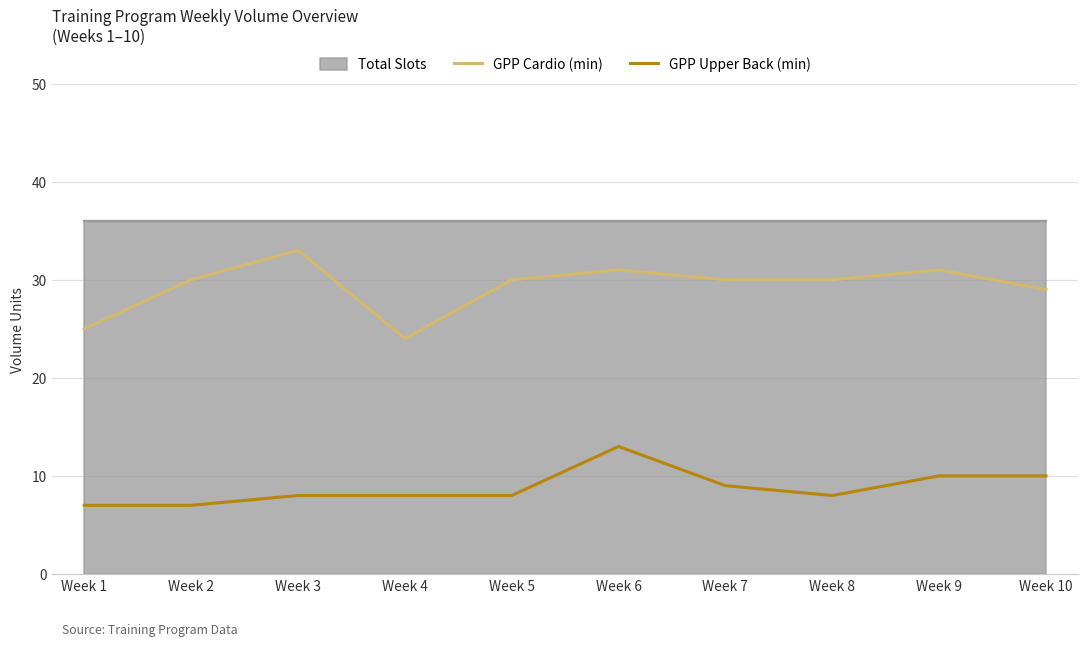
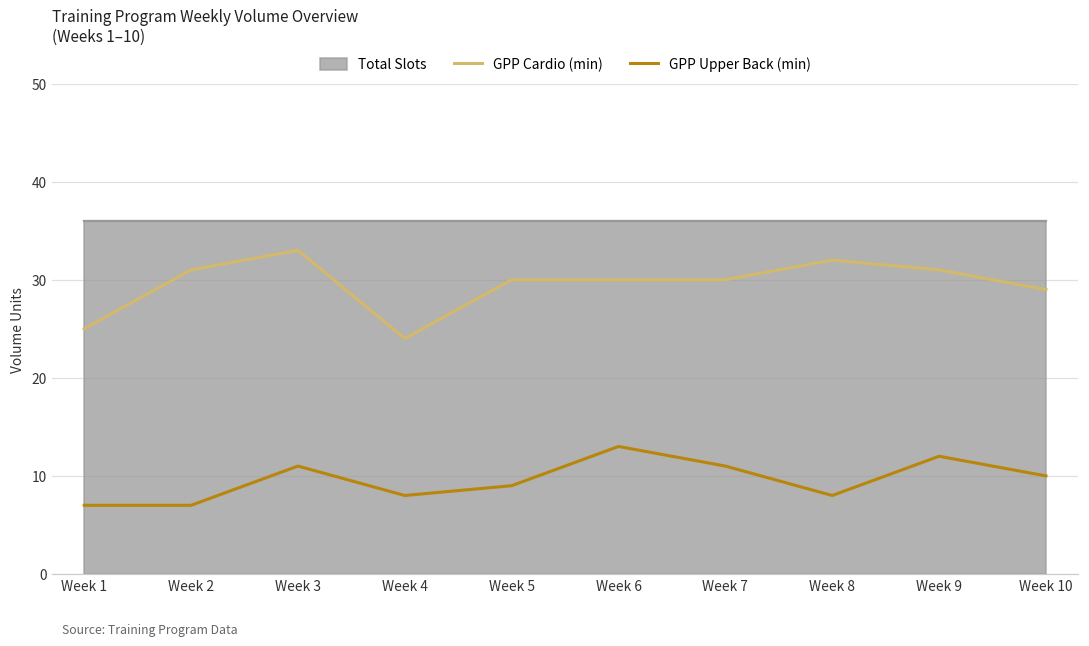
  {
    "Total Slots": {
      "Week 1": 36,
      "Week 2": 36,
      "Week 3": 36,
      "Week 4": 36,
      "Week 5": 36,
      "Week 6": 36,
      "Week 7": 36,
      "Week 8": 36,
      "Week 9": 36,
      "Week 10": 36
    },
    "GPP Cardio (min)": {
      "Week 1": 25,
-     "Week 2": 30,
+     "Week 2": 31,
      "Week 3": 33,
      "Week 4": 24,
      "Week 5": 30,
-     "Week 6": 31,
+     "Week 6": 30,
      "Week 7": 30,
-     "Week 8": 30,
+     "Week 8": 32,
      "Week 9": 31,
      "Week 10": 29
    },
    "GPP Upper Back (min)": {
      "Week 1": 7,
      "Week 2": 7,
-     "Week 3": 8,
+     "Week 3": 11,
      "Week 4": 8,
-     "Week 5": 8,
+     "Week 5": 9,
      "Week 6": 13,
-     "Week 7": 9,
+     "Week 7": 11,
      "Week 8": 8,
-     "Week 9": 10,
+     "Week 9": 12,
      "Week 10": 10
    }
  }
